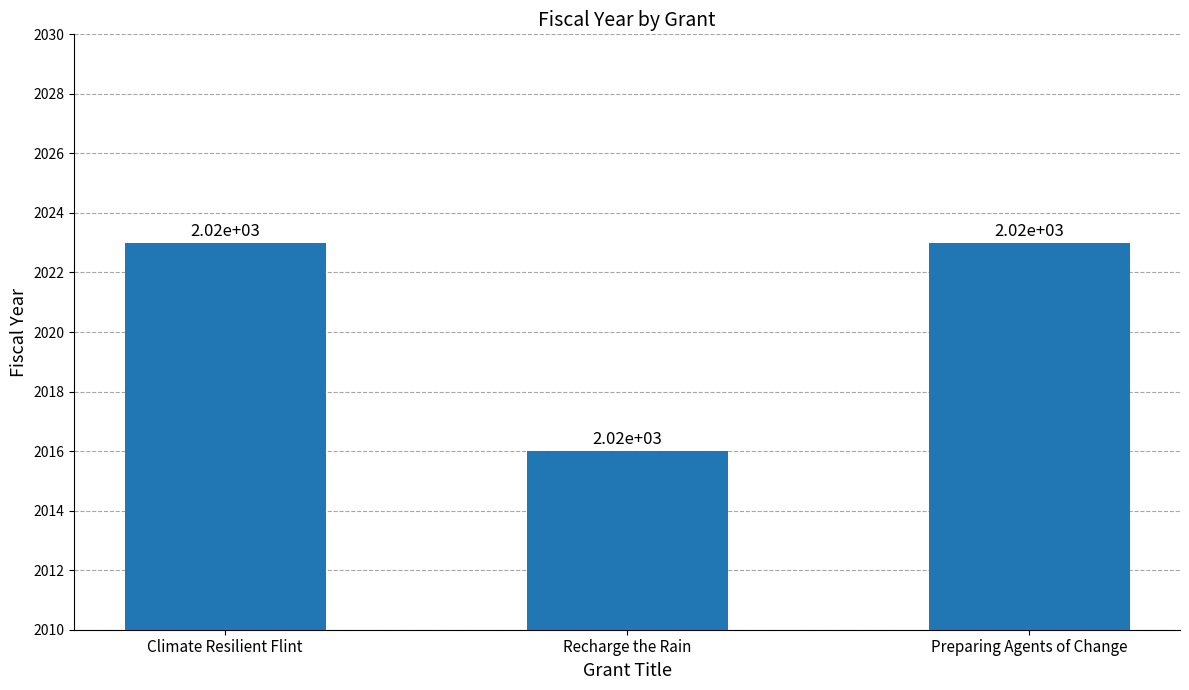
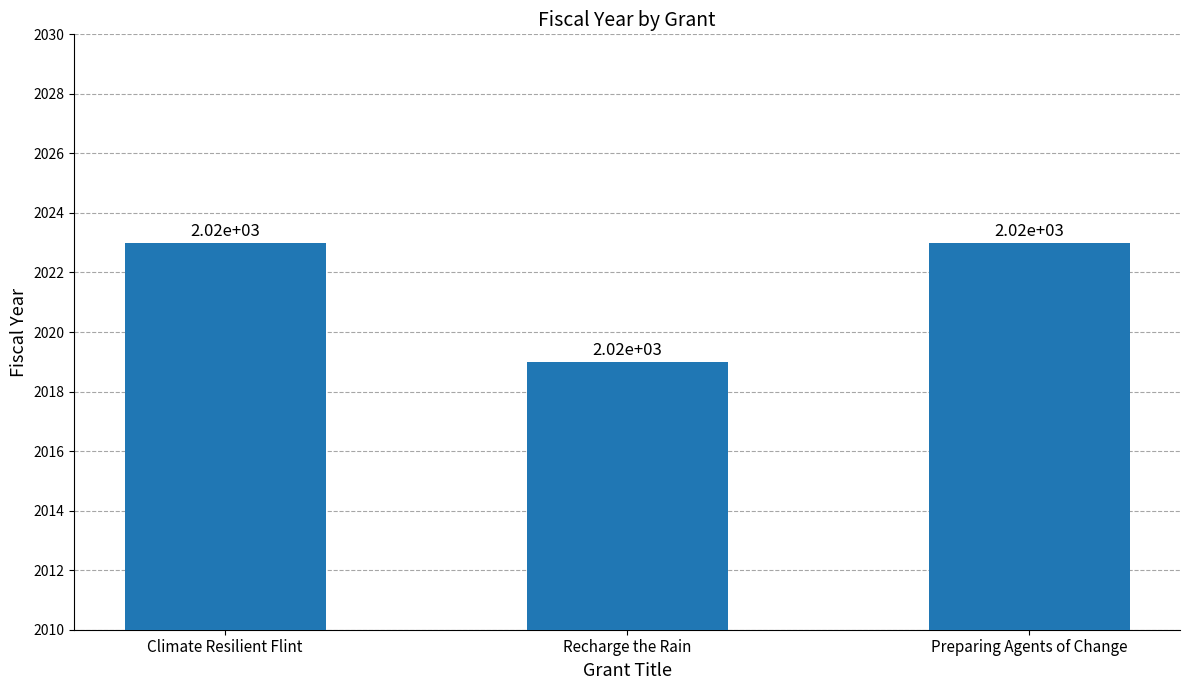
  {
-   "Recharge the Rain": 2016
+   "Recharge the Rain": 2019
  }
